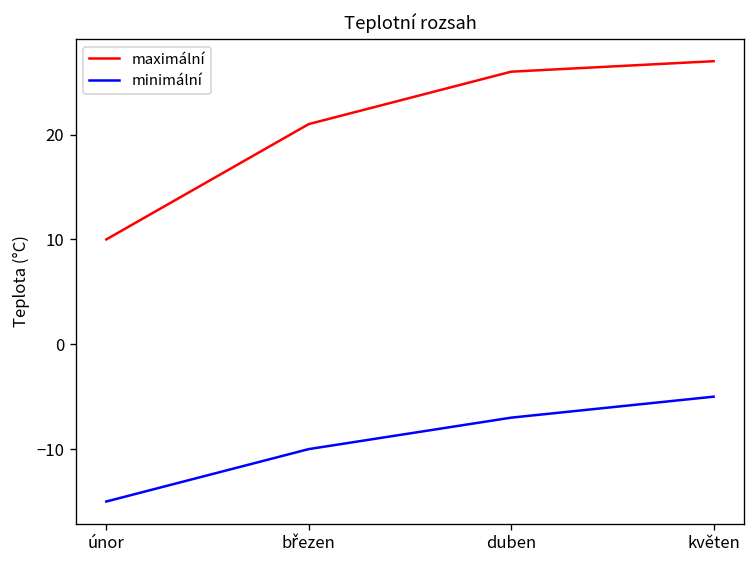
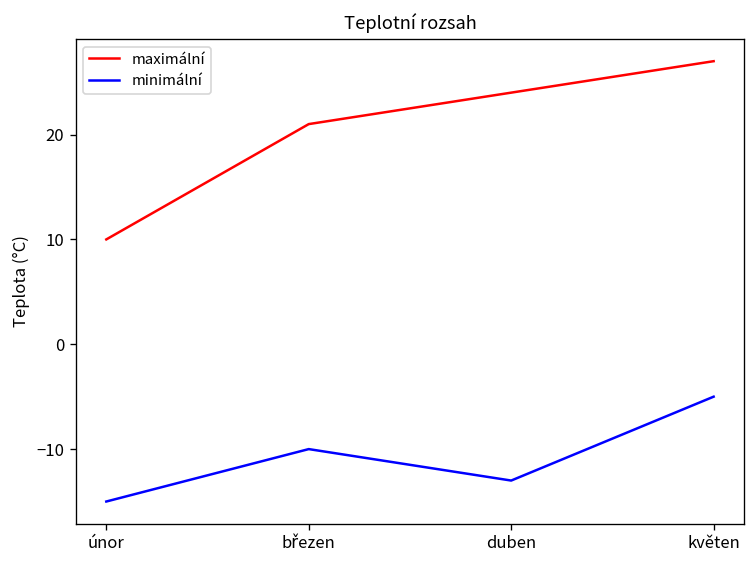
  {
    "maximální": {
      "únor": 10,
      "březen": 21,
-     "duben": 26,
+     "duben": 24,
      "květen": 27
    },
    "minimální": {
      "únor": -15,
      "březen": -10,
-     "duben": -7,
+     "duben": -13,
      "květen": -5
    }
  }
